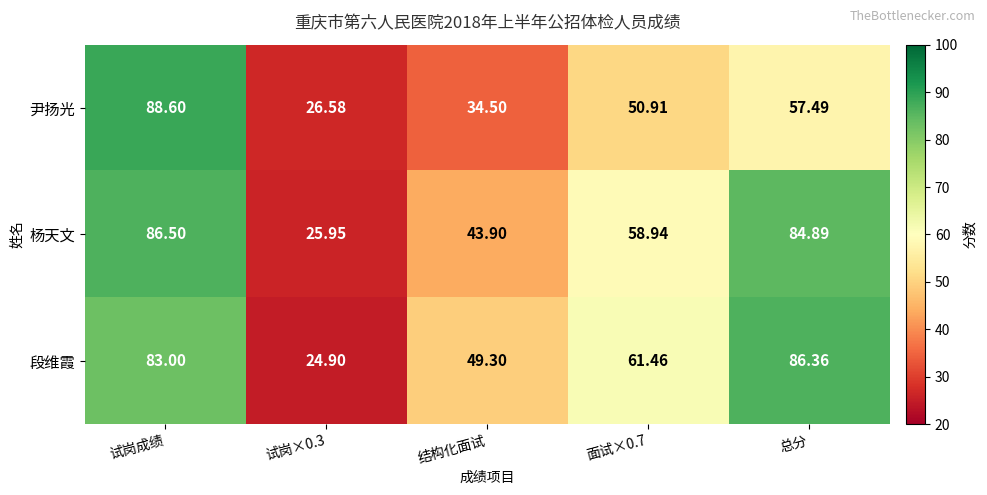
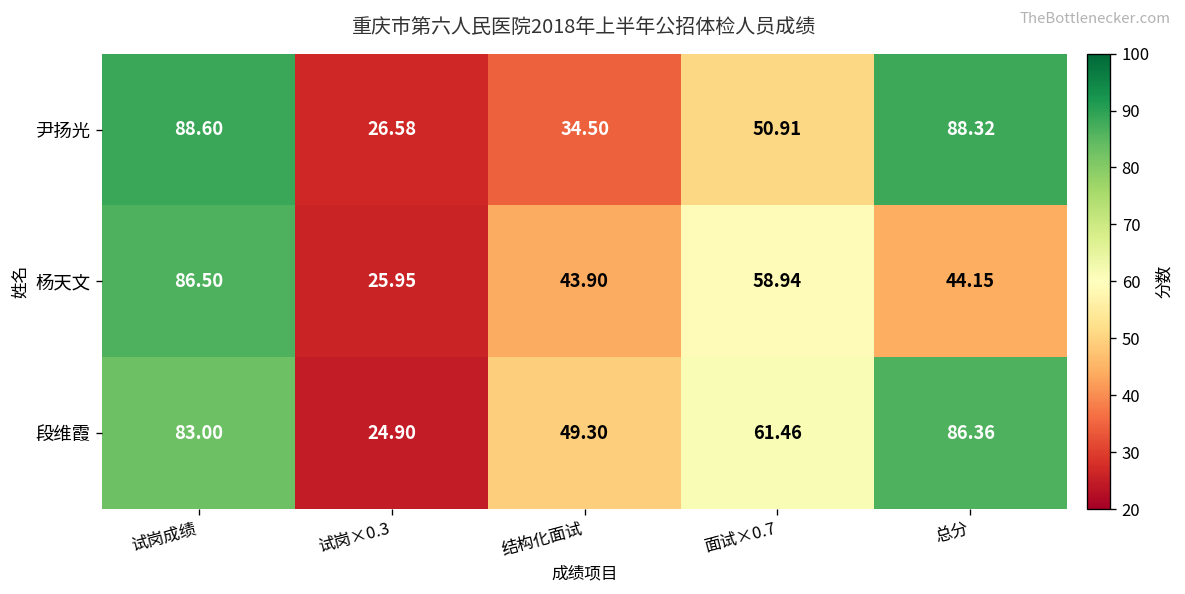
  {
    "尹扬光": {
      "试岗成绩": 88.60,
      "试岗×0.3": 26.58,
      "结构化面试": 34.50,
      "面试×0.7": 50.91,
-     "总分": 57.49
+     "总分": 88.32
    },
    "杨天文": {
      "试岗成绩": 86.50,
      "试岗×0.3": 25.95,
      "结构化面试": 43.90,
      "面试×0.7": 58.94,
-     "总分": 84.89
+     "总分": 44.15
    },
    "段维霞": {
      "试岗成绩": 83.00,
      "试岗×0.3": 24.90,
      "结构化面试": 49.30,
      "面试×0.7": 61.46,
      "总分": 86.36
    }
  }
